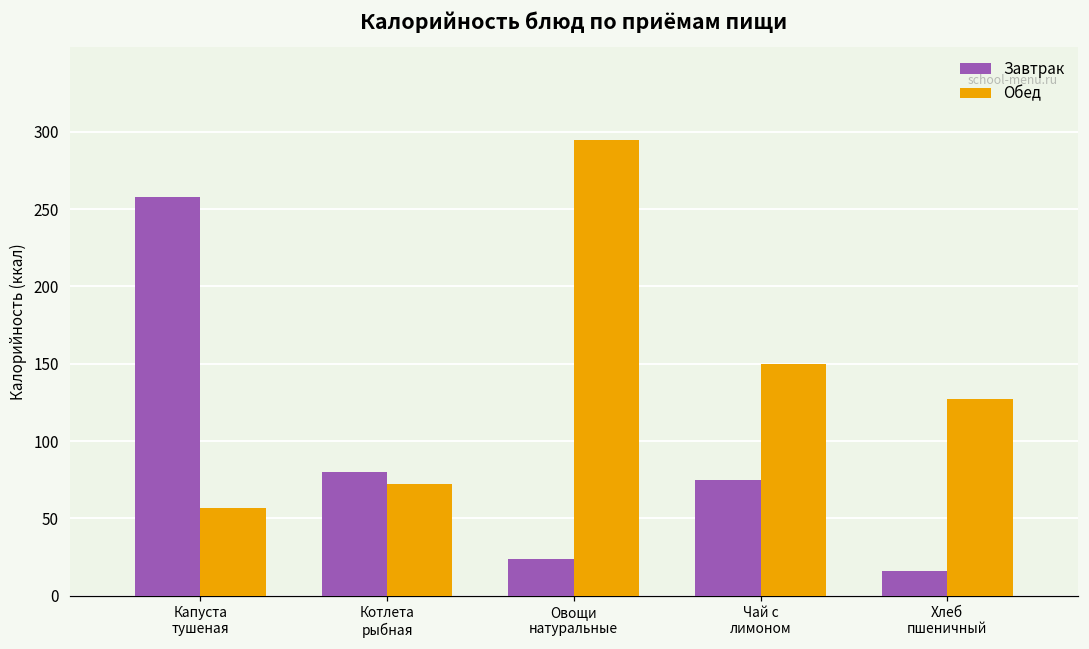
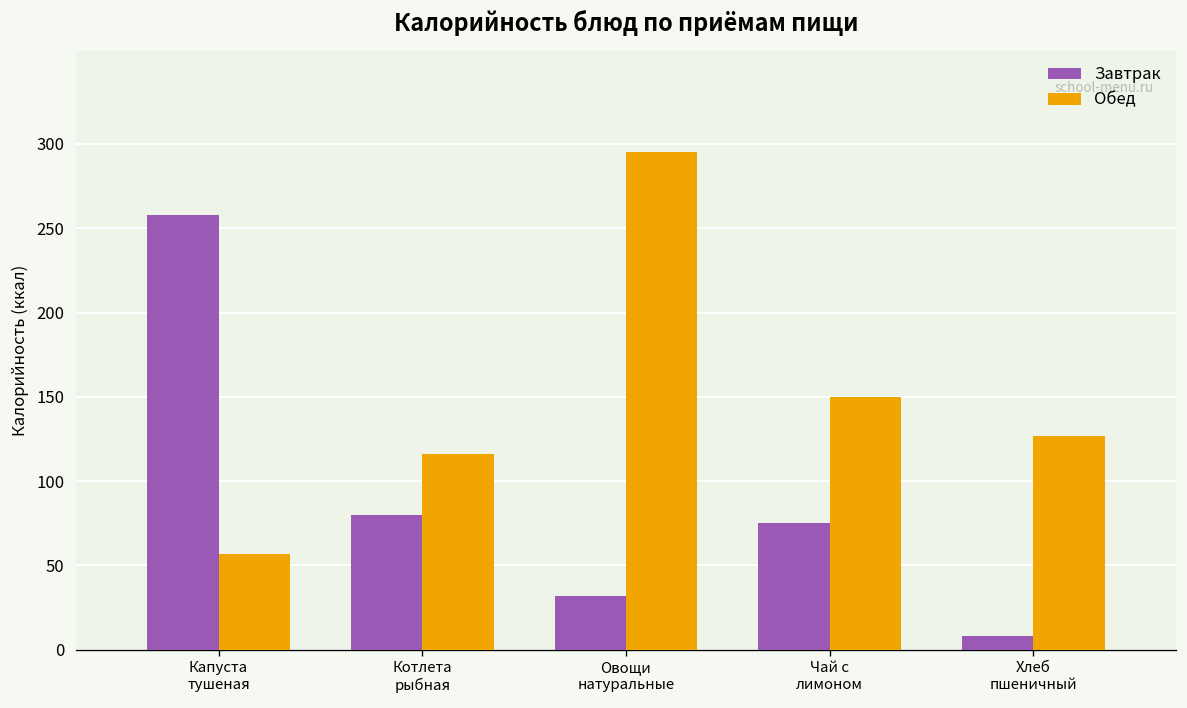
  {
    "Завтрак": {
      "Капуста тушеная": 258,
      "Котлета рыбная": 80,
-     "Овощи натуральные": 24,
+     "Овощи натуральные": 32,
      "Чай с лимоном": 75,
-     "Хлеб пшеничный": 16
+     "Хлеб пшеничный": 8
    },
    "Обед": {
      "Капуста тушеная": 57,
-     "Котлета рыбная": 72,
+     "Котлета рыбная": 116,
      "Овощи натуральные": 295,
      "Чай с лимоном": 150,
      "Хлеб пшеничный": 127
    }
  }
